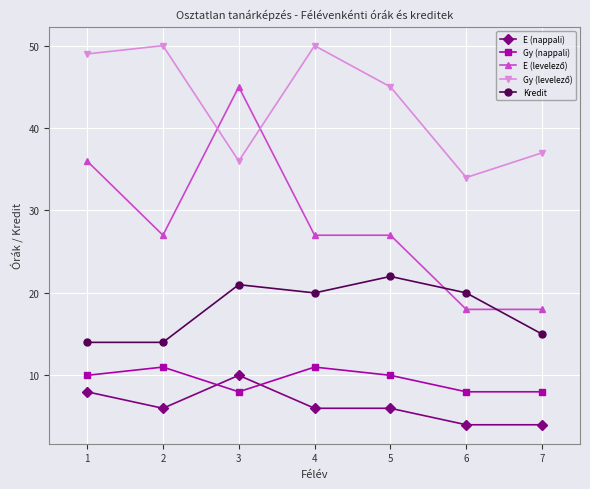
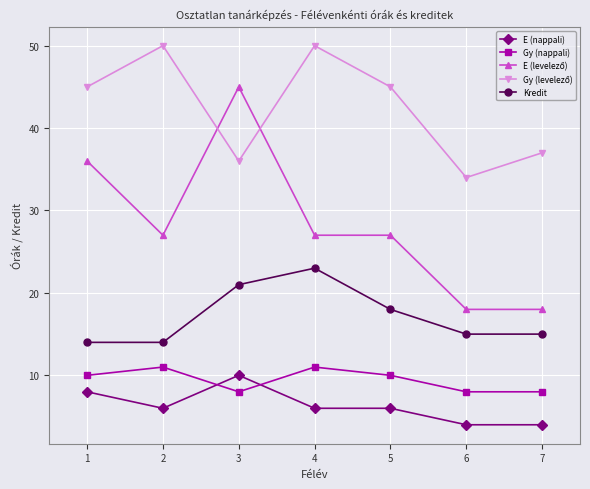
  {
    "E (levelező)": {
      "1": 36,
      "2": 27,
      "3": 45,
      "4": 27,
      "5": 27,
      "6": 18,
      "7": 18
    },
    "Gy (levelező)": {
-     "1": 49,
+     "1": 45,
      "2": 50,
      "3": 36,
      "4": 50,
      "5": 45,
      "6": 34,
      "7": 37
    },
    "Kredit": {
      "1": 14,
      "2": 14,
      "3": 21,
-     "4": 20,
-     "5": 22,
-     "6": 20,
+     "4": 23,
+     "5": 18,
+     "6": 15,
      "7": 15
    }
  }
